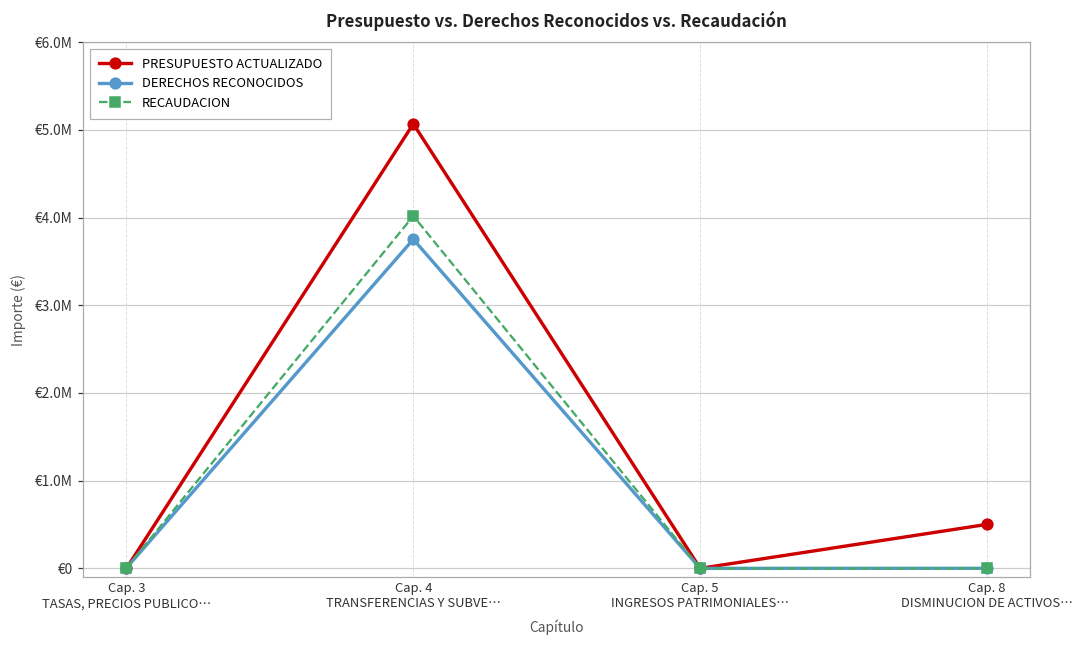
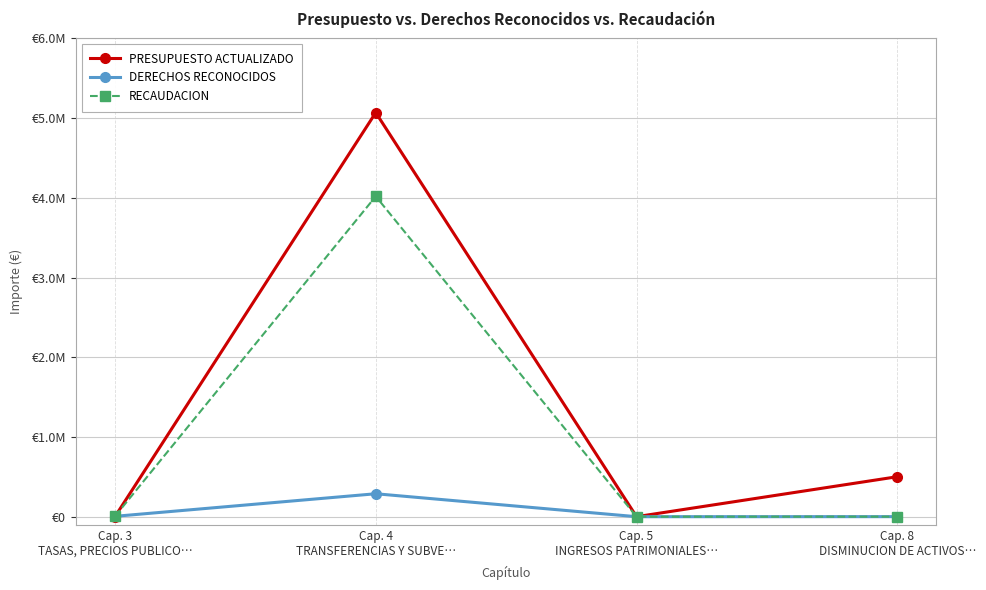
  {
    "PRESUPUESTO ACTUALIZADO": {
      "Cap. 4 TRANSFERENCIAS Y SUBVE…": "€5100000",
      "Cap. 8 DISMINUCION DE ACTIVOS…": "€500000"
    },
    "DERECHOS RECONOCIDOS": {
-     "Cap. 4 TRANSFERENCIAS Y SUBVE…": "€3800000"
+     "Cap. 4 TRANSFERENCIAS Y SUBVE…": "€300000"
    },
    "RECAUDACION": {
      "Cap. 4 TRANSFERENCIAS Y SUBVE…": "€4000000"
    }
  }
